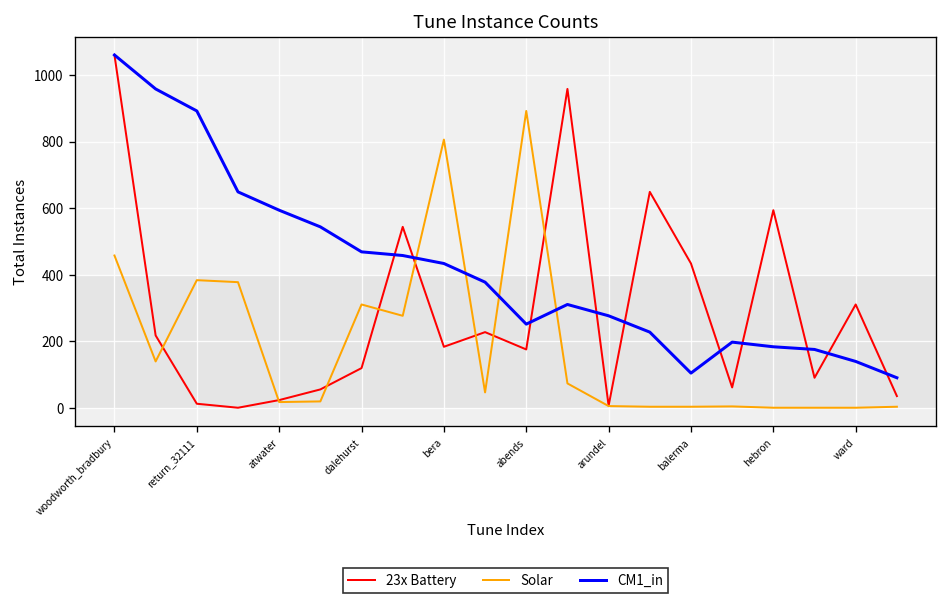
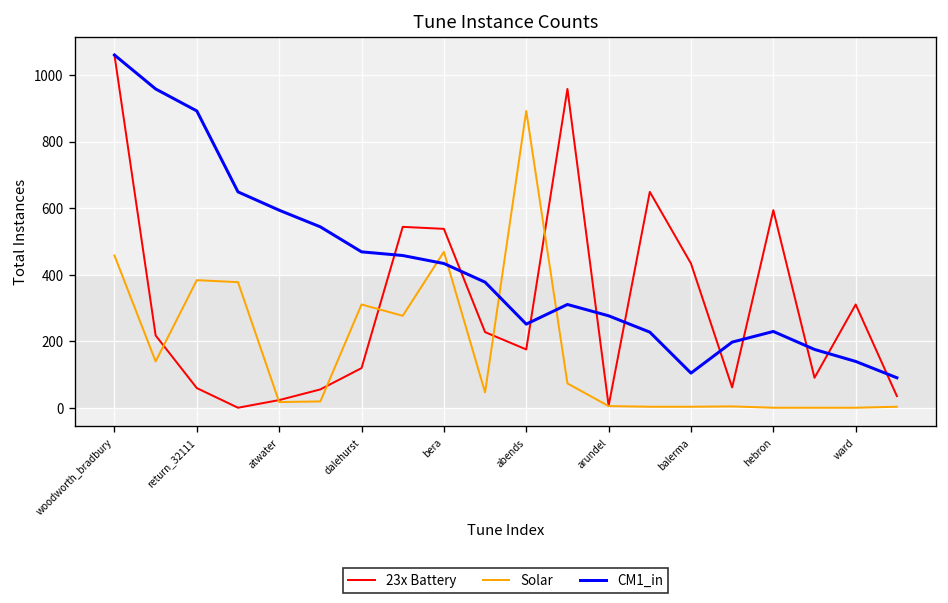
  {
    "23x Battery": {
-     "return_32111": 10,
+     "return_32111": 60,
      "dalehurst": 120,
-     "bera": 180,
+     "bera": 540,
      "abends": 180,
      "balerma": 430,
      "hebron": 590,
      "ward": 310
    },
    "Solar": {
      "woodworth_bradbury": 460,
      "return_32111": 380,
      "dalehurst": 310,
-     "bera": 810,
+     "bera": 470,
      "abends": 890,
      "balerma": 0,
      "hebron": 0,
      "ward": 0
    },
    "CM1_in": {
      "return_32111": 890,
      "atwater": 590,
      "dalehurst": 470,
      "bera": 430,
      "abends": 250,
      "arundel": 280,
      "balerma": 110,
-     "hebron": 180,
+     "hebron": 230,
      "ward": 140
    }
  }
